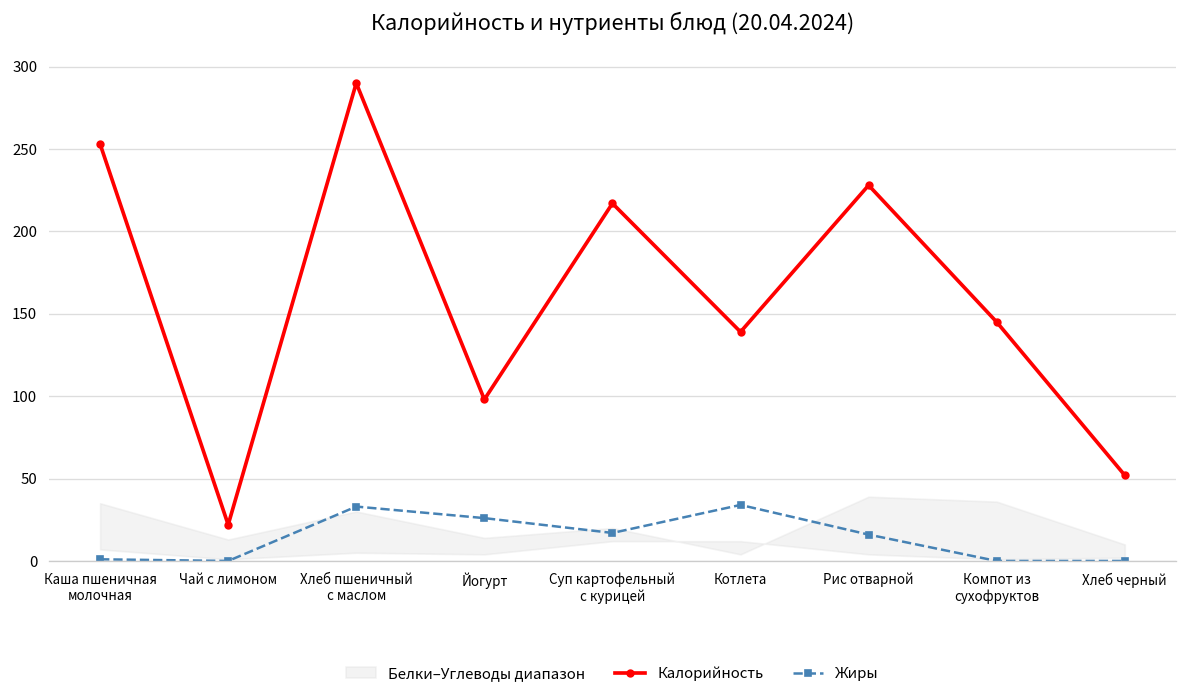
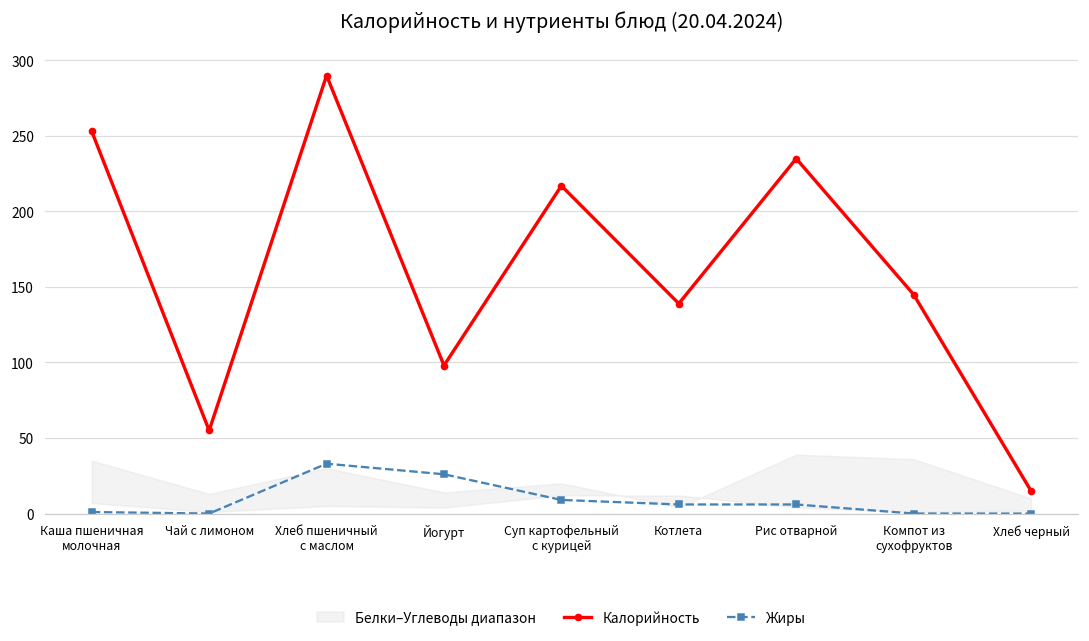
  {
    "Калорийность": {
      "Каша пшеничная молочная": 253,
-     "Чай с лимоном": 22,
+     "Чай с лимоном": 55,
      "Хлеб пшеничный с маслом": 290,
      "Йогурт": 98,
      "Суп картофельный с курицей": 217,
      "Котлета": 139,
-     "Рис отварной": 228,
+     "Рис отварной": 235,
      "Компот из сухофруктов": 145,
-     "Хлеб черный": 52
+     "Хлеб черный": 15
    },
    "Жиры": {
      "Каша пшеничная молочная": 1,
      "Чай с лимоном": 0,
      "Хлеб пшеничный с маслом": 33,
      "Йогурт": 26,
-     "Суп картофельный с курицей": 17,
-     "Котлета": 34,
-     "Рис отварной": 16,
+     "Суп картофельный с курицей": 9,
+     "Котлета": 6,
+     "Рис отварной": 6,
      "Компот из сухофруктов": 0,
      "Хлеб черный": 0
    }
  }
